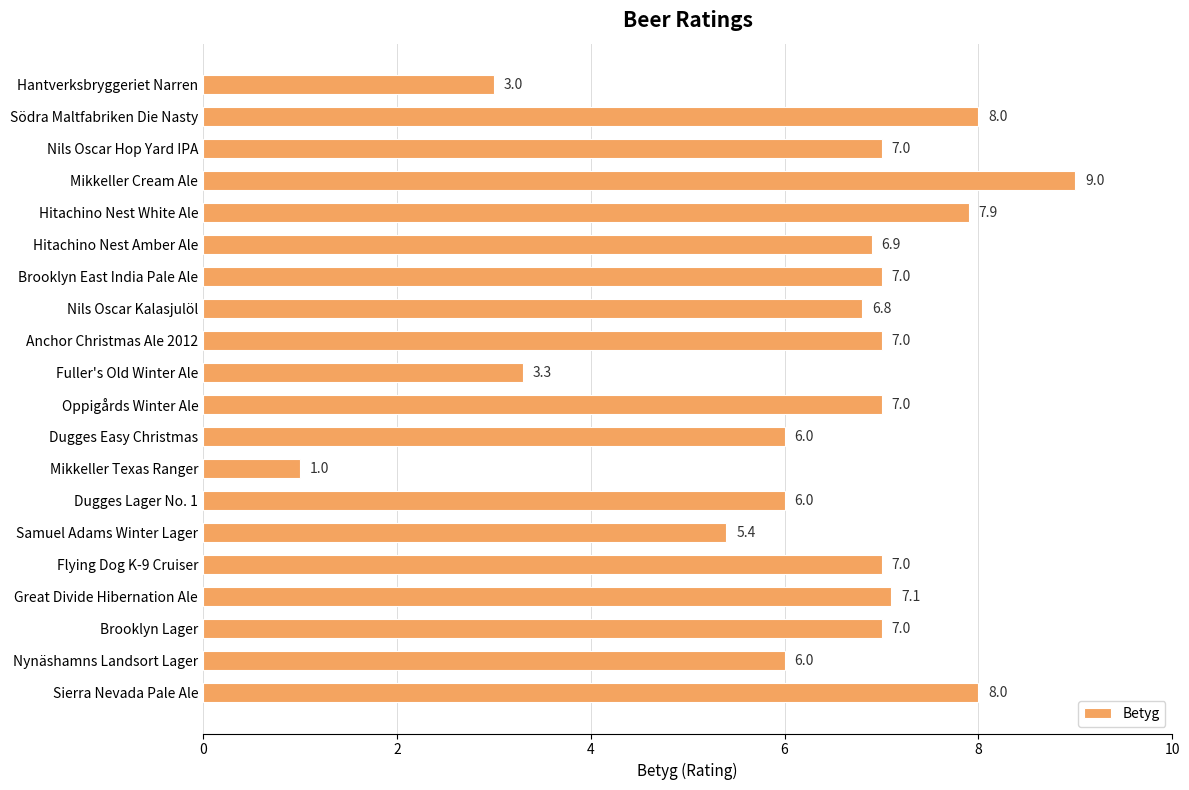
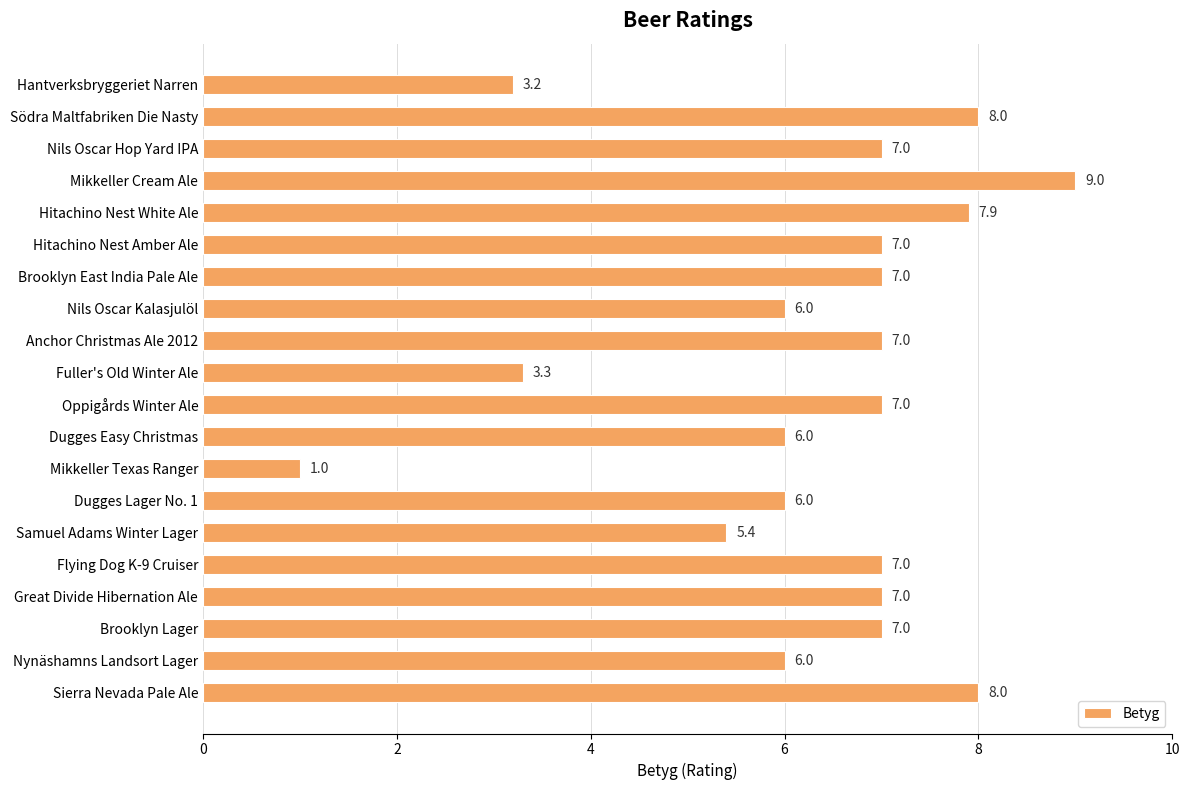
  {
-   "Hantverksbryggeriet Narren": 3.0,
+   "Hantverksbryggeriet Narren": 3.2,
    "Södra Maltfabriken Die Nasty": 8.0,
    "Nils Oscar Hop Yard IPA": 7.0,
    "Mikkeller Cream Ale": 9.0,
    "Hitachino Nest White Ale": 7.9,
-   "Hitachino Nest Amber Ale": 6.9,
+   "Hitachino Nest Amber Ale": 7.0,
    "Brooklyn East India Pale Ale": 7.0,
-   "Nils Oscar Kalasjulöl": 6.8,
+   "Nils Oscar Kalasjulöl": 6.0,
    "Anchor Christmas Ale 2012": 7.0,
    "Fuller's Old Winter Ale": 3.3,
    "Oppigårds Winter Ale": 7.0,
    "Dugges Easy Christmas": 6.0,
    "Mikkeller Texas Ranger": 1.0,
    "Dugges Lager No. 1": 6.0,
    "Samuel Adams Winter Lager": 5.4,
    "Flying Dog K-9 Cruiser": 7.0,
-   "Great Divide Hibernation Ale": 7.1,
+   "Great Divide Hibernation Ale": 7.0,
    "Brooklyn Lager": 7.0,
    "Nynäshamns Landsort Lager": 6.0,
    "Sierra Nevada Pale Ale": 8.0
  }
